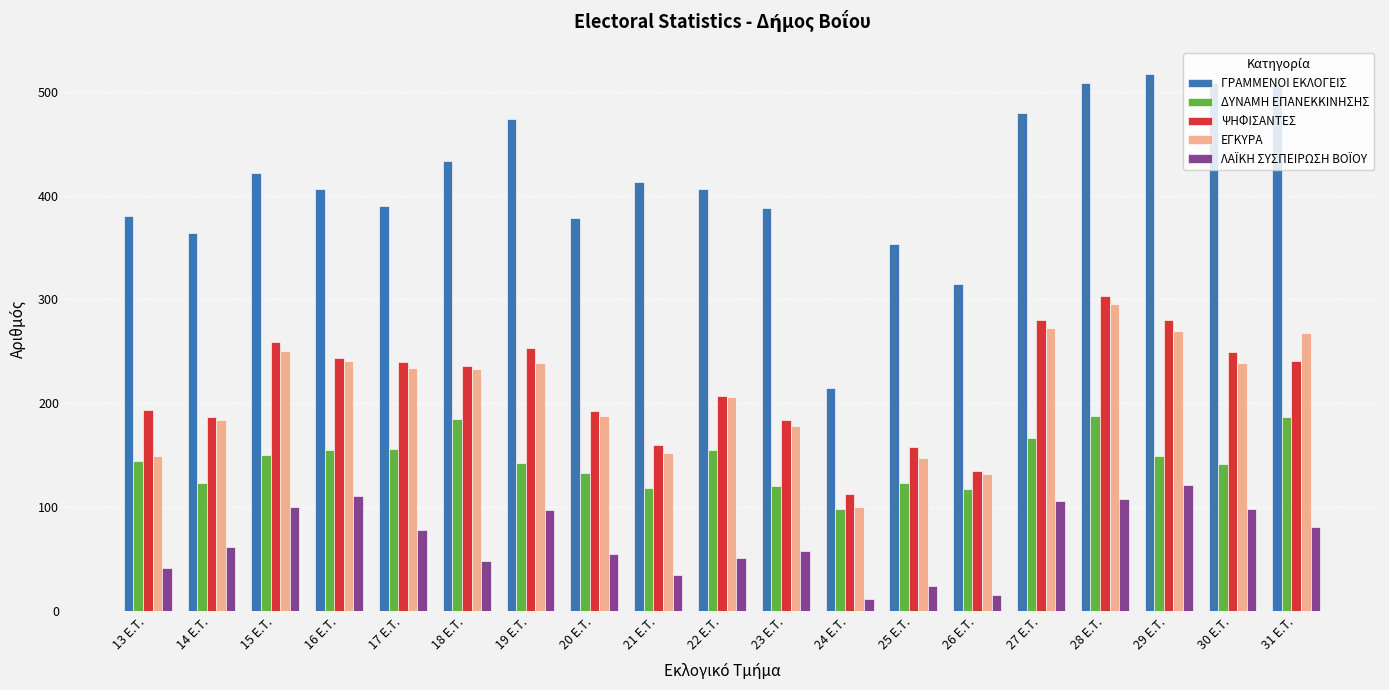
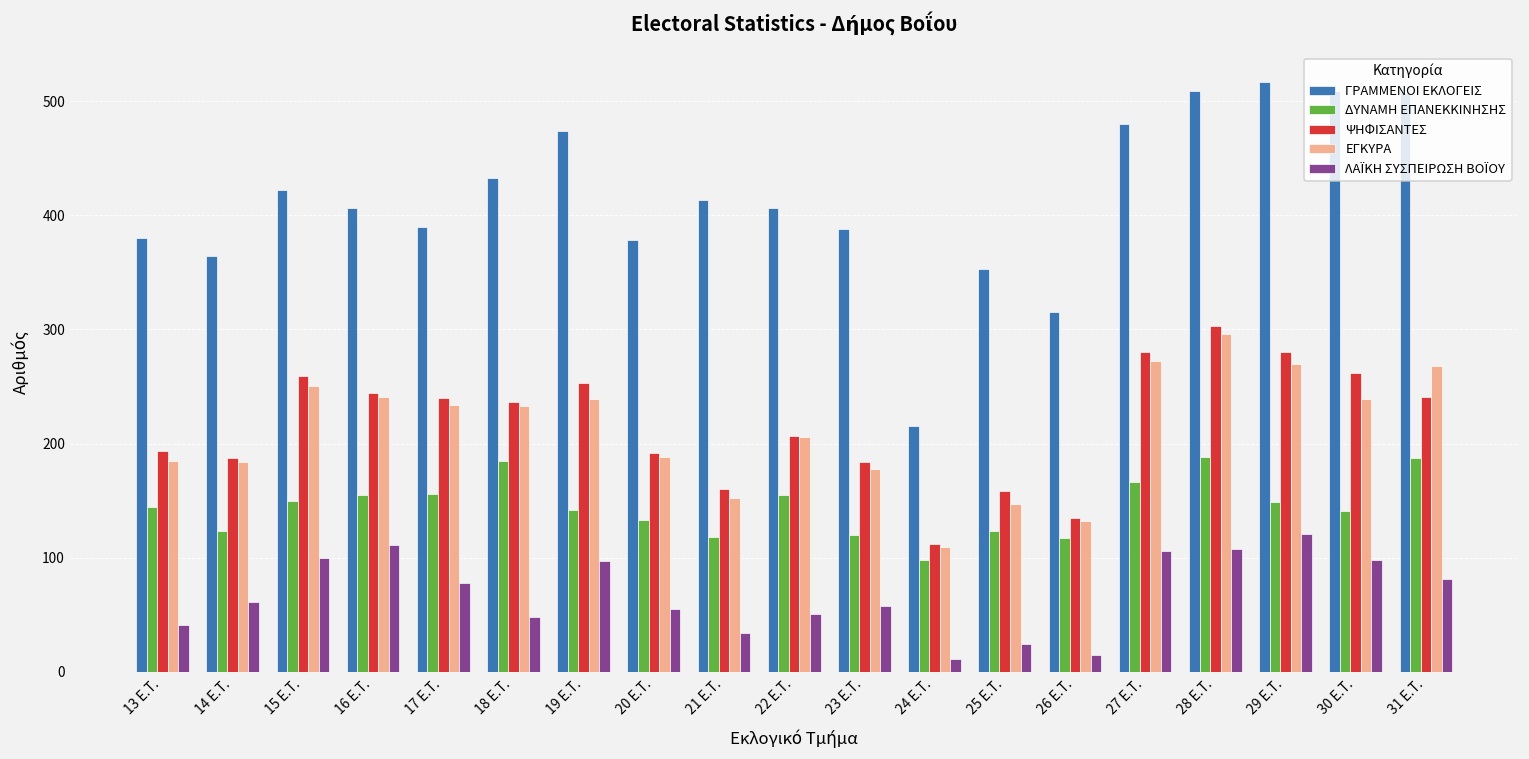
  {
    "ΓΡΑΜΜΕΝΟΙ ΕΚΛΟΓΕΙΣ": {
      "13 E.T.": 380,
      "14 E.T.": 364,
      "15 E.T.": 422,
      "16 E.T.": 406,
      "17 E.T.": 390,
      "18 E.T.": 433,
      "19 E.T.": 474,
      "20 E.T.": 378,
      "21 E.T.": 413,
      "22 E.T.": 406,
      "23 E.T.": 388,
      "24 E.T.": 215,
      "25 E.T.": 353,
      "26 E.T.": 315,
      "27 E.T.": 480,
      "28 E.T.": 509,
      "29 E.T.": 517
    },
    "ΔΥΝΑΜΗ ΕΠΑΝΕΚΚΙΝΗΣΗΣ": {
      "13 E.T.": 144,
      "14 E.T.": 123,
      "15 E.T.": 150,
      "16 E.T.": 155,
      "17 E.T.": 156,
      "18 E.T.": 185,
      "19 E.T.": 142,
      "20 E.T.": 133,
      "21 E.T.": 118,
      "22 E.T.": 155,
      "23 E.T.": 120,
      "24 E.T.": 98,
      "25 E.T.": 123,
      "26 E.T.": 117,
      "27 E.T.": 166,
      "28 E.T.": 188,
      "29 E.T.": 149,
      "30 E.T.": 141,
      "31 E.T.": 187
    },
    "ΨΗΦΙΣΑΝΤΕΣ": {
      "13 E.T.": 193,
      "14 E.T.": 187,
      "15 E.T.": 259,
      "16 E.T.": 244,
      "17 E.T.": 240,
      "18 E.T.": 236,
      "19 E.T.": 253,
      "20 E.T.": 192,
      "21 E.T.": 160,
      "22 E.T.": 207,
      "23 E.T.": 184,
      "24 E.T.": 112,
      "25 E.T.": 158,
      "26 E.T.": 135,
      "27 E.T.": 280,
      "28 E.T.": 303,
      "29 E.T.": 280,
-     "30 E.T.": 249,
+     "30 E.T.": 262,
      "31 E.T.": 241
    },
    "ΕΓΚΥΡΑ": {
-     "13 E.T.": 149,
+     "13 E.T.": 185,
      "14 E.T.": 184,
      "15 E.T.": 250,
      "16 E.T.": 241,
      "17 E.T.": 234,
      "18 E.T.": 233,
      "19 E.T.": 239,
      "20 E.T.": 188,
      "21 E.T.": 152,
      "22 E.T.": 206,
      "23 E.T.": 178,
-     "24 E.T.": 100,
+     "24 E.T.": 109,
      "25 E.T.": 147,
      "26 E.T.": 132,
      "27 E.T.": 272,
      "28 E.T.": 296,
      "29 E.T.": 270,
      "30 E.T.": 239,
      "31 E.T.": 268
    },
    "ΛΑΪΚΗ ΣΥΣΠΕΙΡΩΣΗ ΒΟΪΟΥ": {
      "13 E.T.": 41,
      "14 E.T.": 61,
      "15 E.T.": 100,
      "16 E.T.": 111,
      "17 E.T.": 78,
      "18 E.T.": 48,
      "19 E.T.": 97,
      "20 E.T.": 55,
      "21 E.T.": 34,
      "22 E.T.": 51,
      "23 E.T.": 58,
      "24 E.T.": 11,
      "25 E.T.": 24,
      "26 E.T.": 15,
      "27 E.T.": 106,
      "28 E.T.": 108,
      "29 E.T.": 121,
      "30 E.T.": 98,
      "31 E.T.": 81
    }
  }
